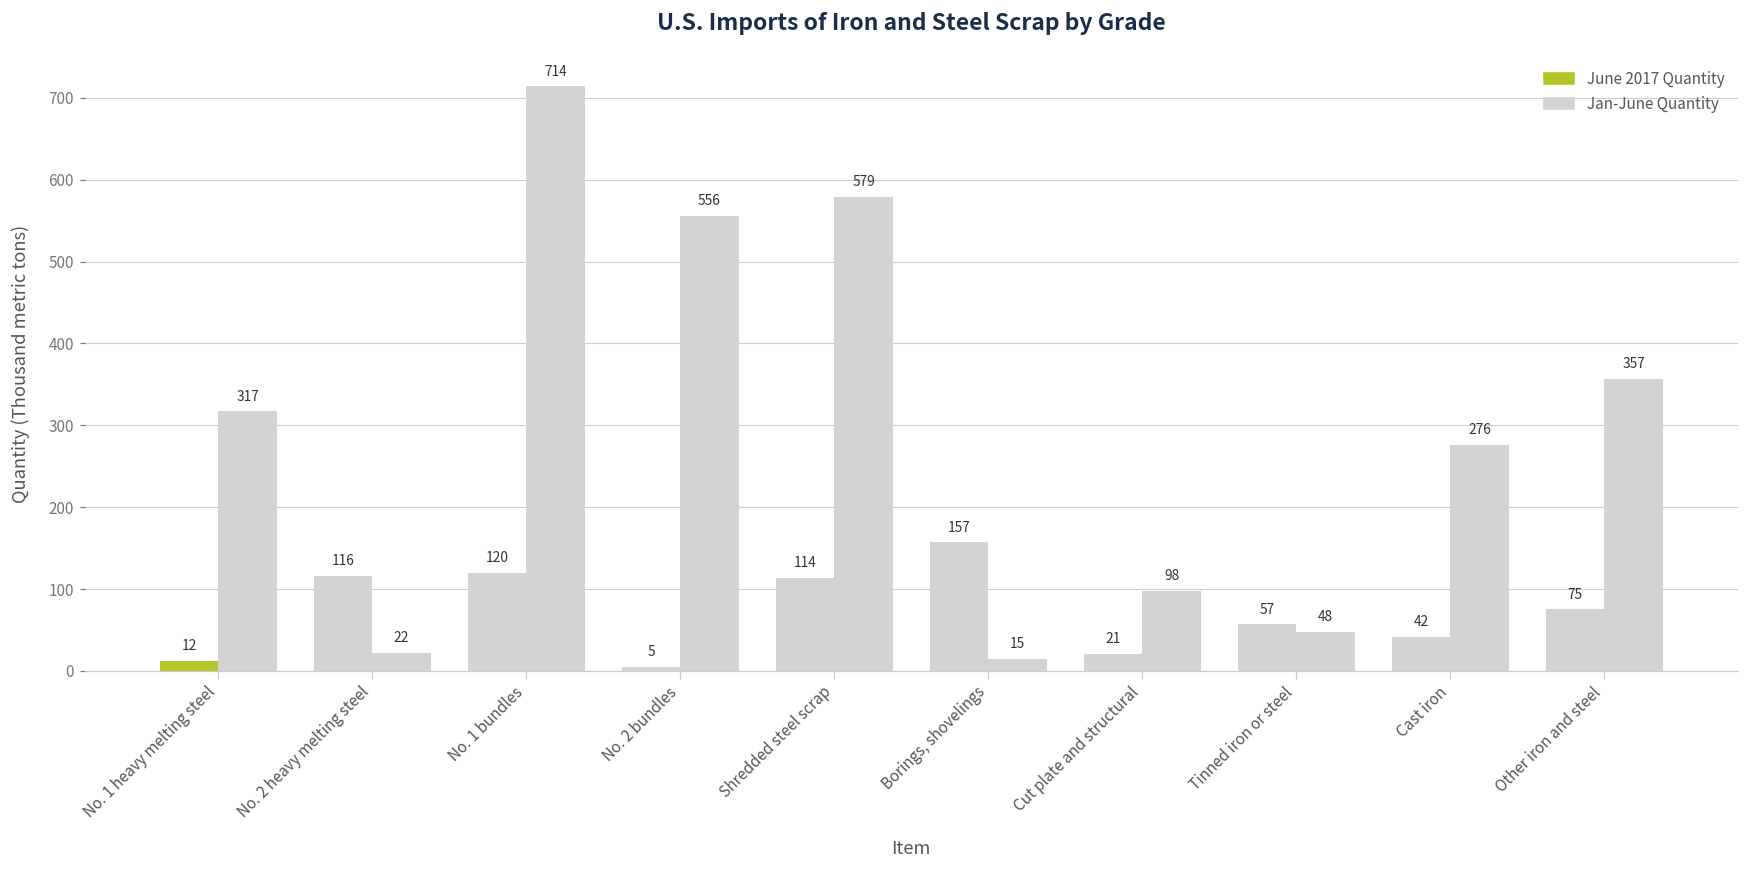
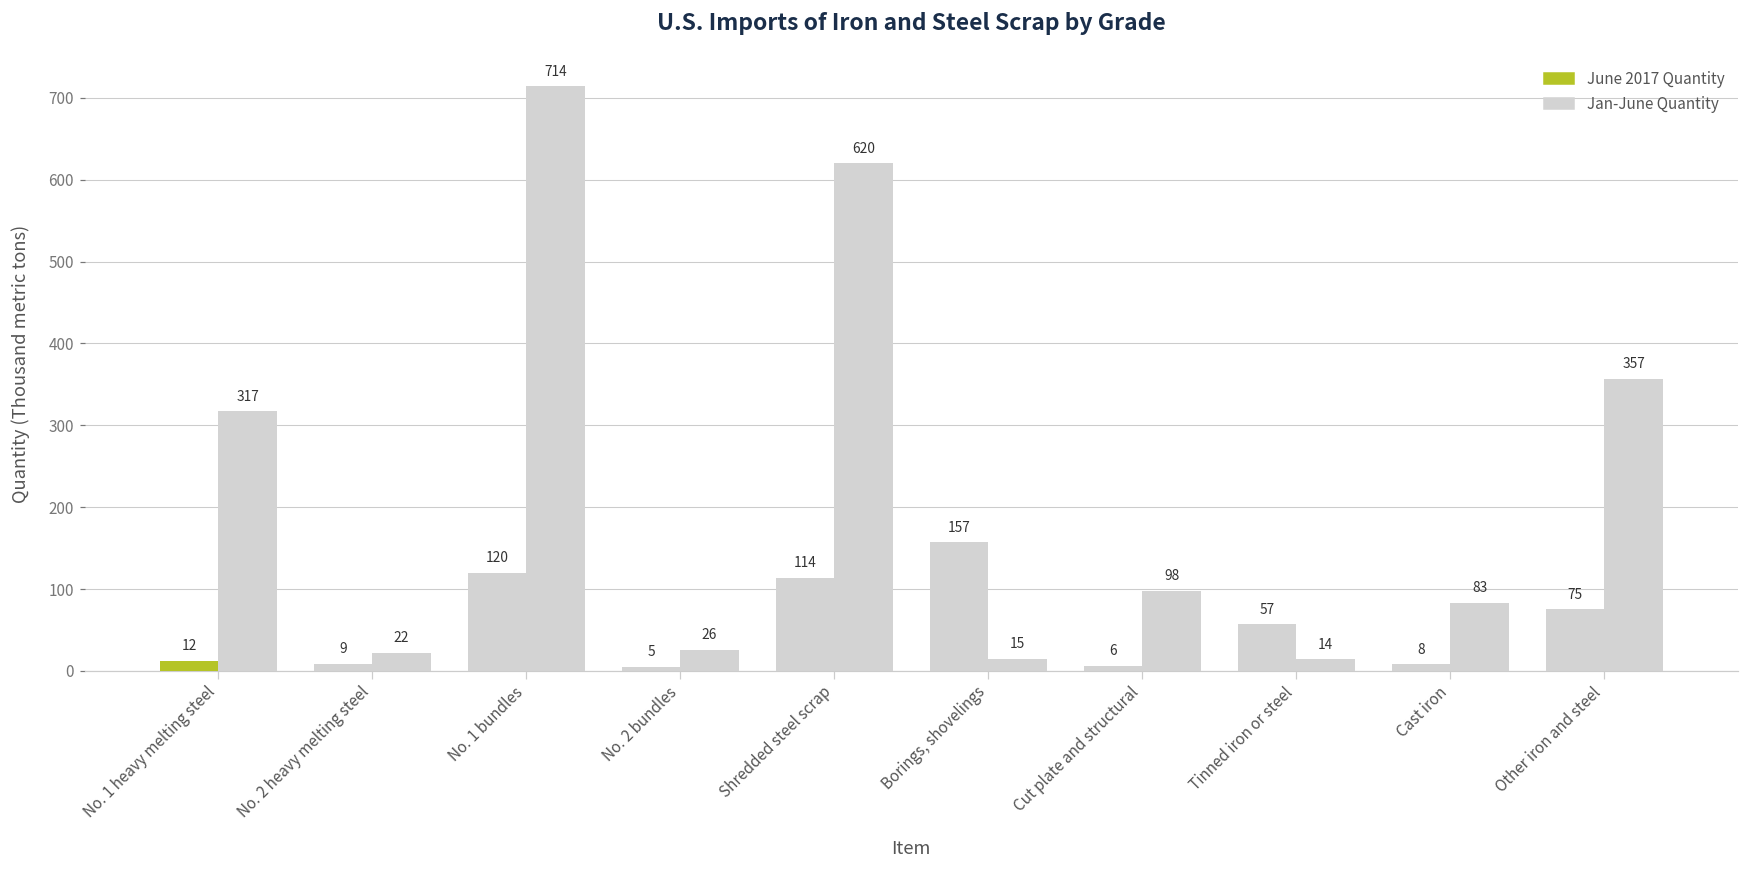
  {
    "June 2017 Quantity": {
      "No. 1 heavy melting steel": 12,
-     "No. 2 heavy melting steel": 116,
+     "No. 2 heavy melting steel": 9,
      "No. 1 bundles": 120,
      "No. 2 bundles": 5,
      "Shredded steel scrap": 114,
      "Borings, shovelings": 157,
-     "Cut plate and structural": 21,
+     "Cut plate and structural": 6,
      "Tinned iron or steel": 57,
-     "Cast iron": 42,
+     "Cast iron": 8,
      "Other iron and steel": 75
    },
    "Jan-June Quantity": {
      "No. 1 heavy melting steel": 317,
      "No. 2 heavy melting steel": 22,
      "No. 1 bundles": 714,
-     "No. 2 bundles": 556,
-     "Shredded steel scrap": 579,
+     "No. 2 bundles": 26,
+     "Shredded steel scrap": 620,
      "Borings, shovelings": 15,
      "Cut plate and structural": 98,
-     "Tinned iron or steel": 48,
-     "Cast iron": 276,
+     "Tinned iron or steel": 14,
+     "Cast iron": 83,
      "Other iron and steel": 357
    }
  }
